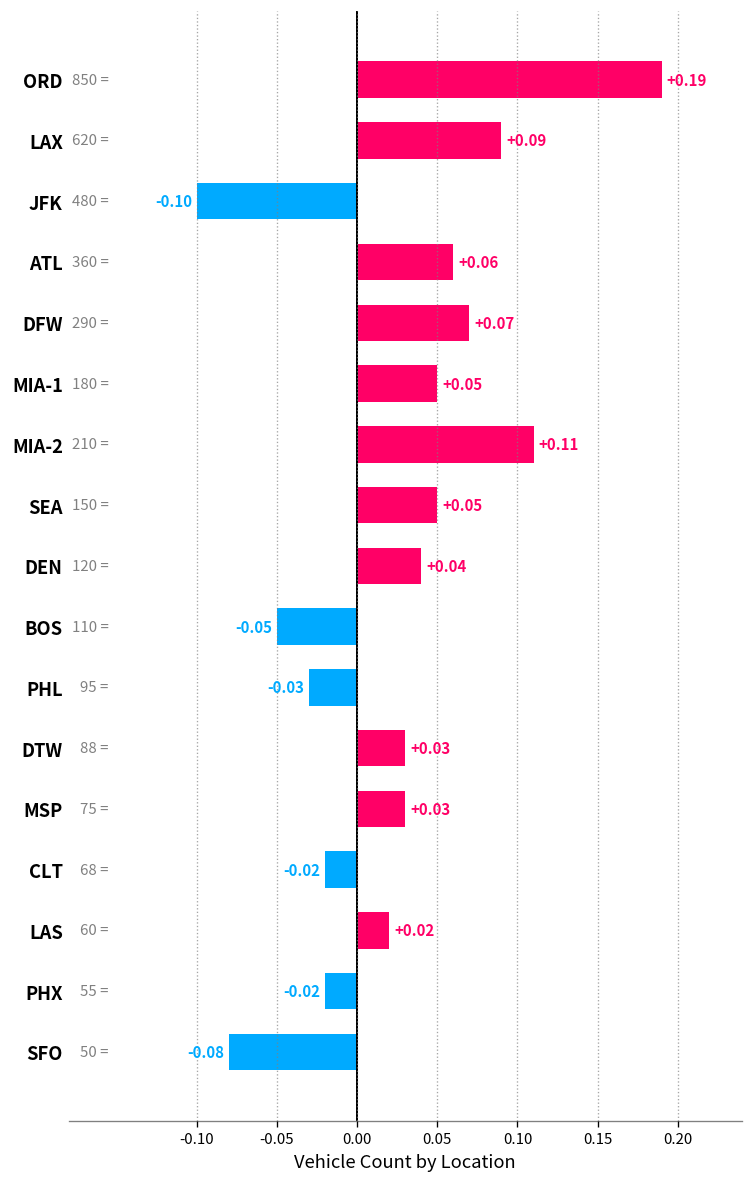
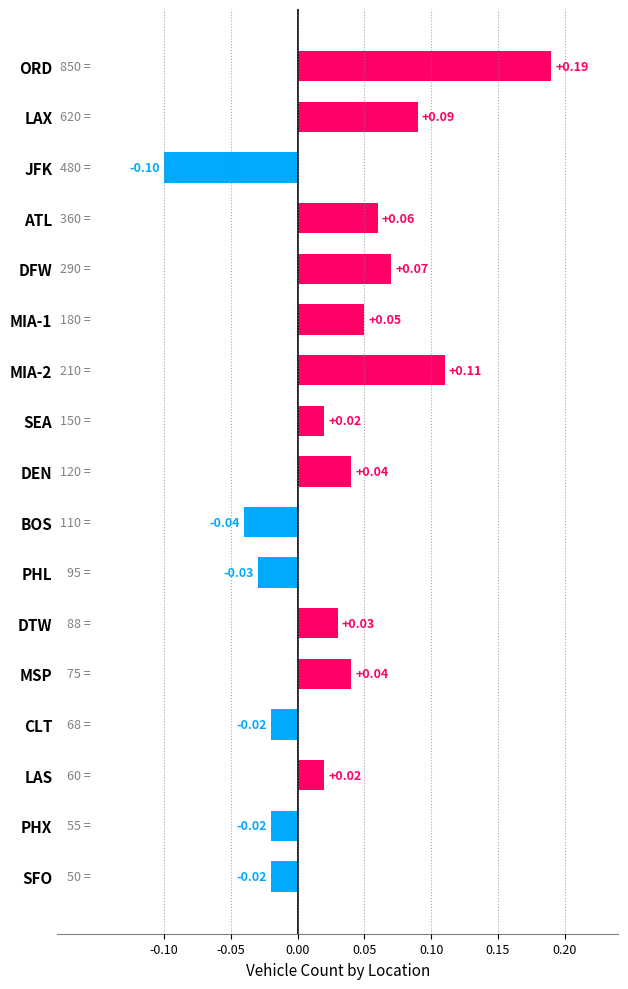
  {
    "ORD": "+0.19",
    "LAX": "+0.09",
    "JFK": "-0.10",
    "ATL": "+0.06",
    "DFW": "+0.07",
    "MIA-1": "+0.05",
    "MIA-2": "+0.11",
-   "SEA": "+0.05",
+   "SEA": "+0.02",
    "DEN": "+0.04",
-   "BOS": "-0.05",
+   "BOS": "-0.04",
    "PHL": "-0.03",
    "DTW": "+0.03",
-   "MSP": "+0.03",
+   "MSP": "+0.04",
    "CLT": "-0.02",
    "LAS": "+0.02",
    "PHX": "-0.02",
-   "SFO": "-0.08"
+   "SFO": "-0.02"
  }
